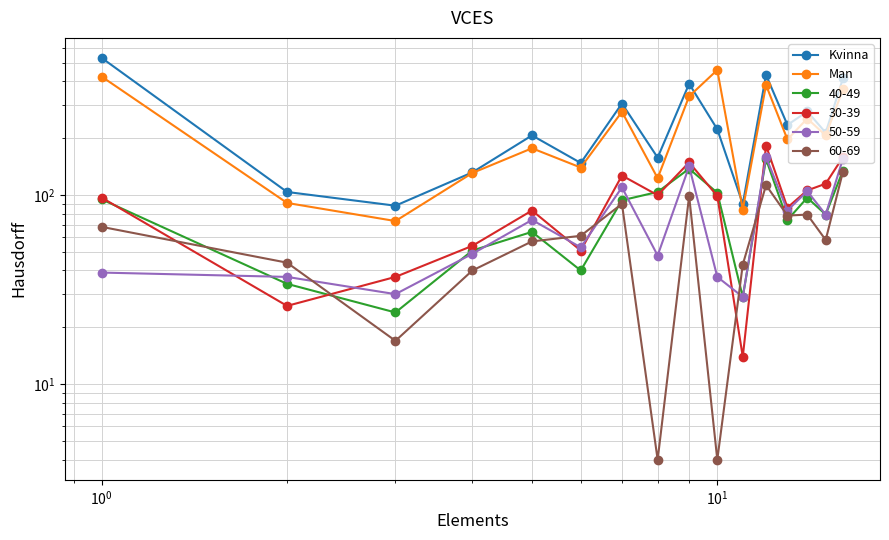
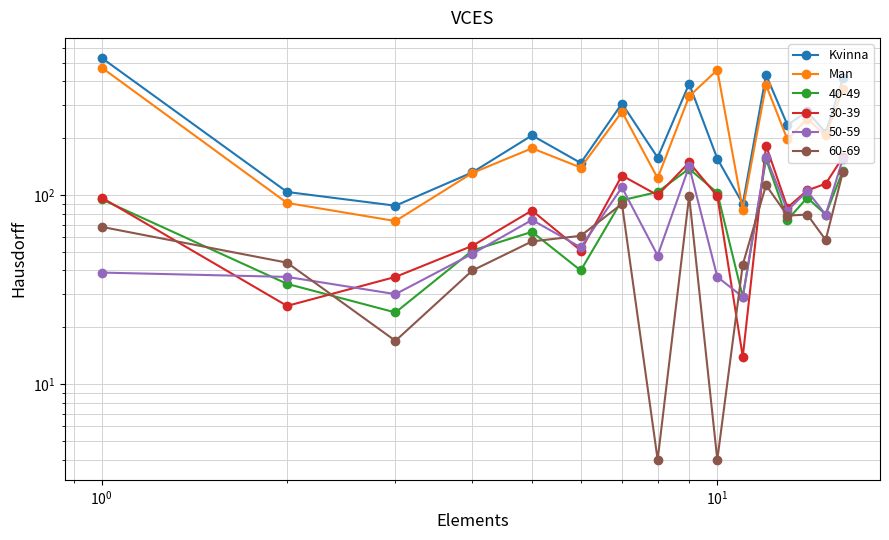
  {
    "Kvinna": {
      "10^0": 530,
-     "10^1": 220
+     "10^1": 160
    },
    "Man": {
-     "10^0": 420,
+     "10^0": 470,
      "10^1": 460
    },
    "40-49": {
      "10^1": 100
    },
    "30-39": {
      "10^1": 100
    },
    "50-59": {
      "10^0": 39,
      "10^1": 37
    },
    "60-69": {
      "10^0": 68,
      "10^1": 4
    }
  }
